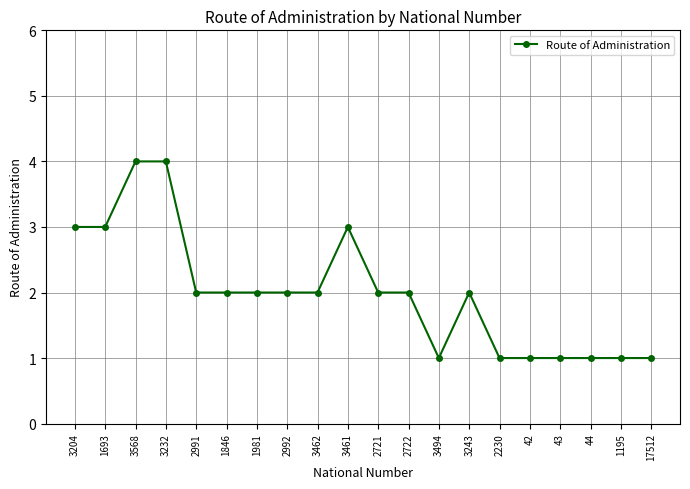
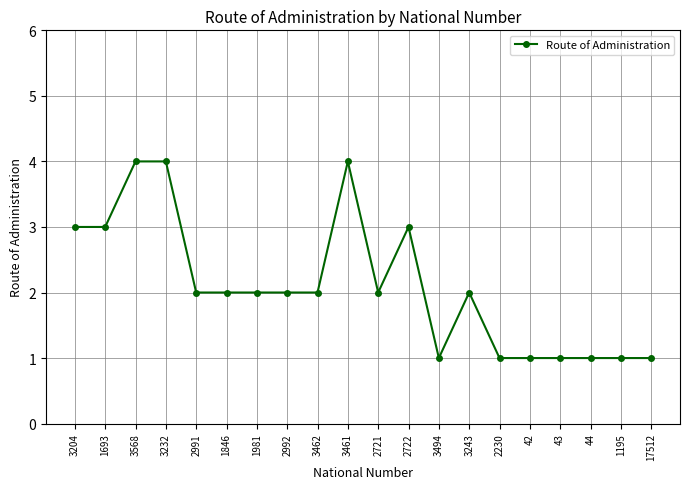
  {
    "3204": 3,
    "1693": 3,
    "3568": 4,
    "3232": 4,
    "2991": 2,
    "1846": 2,
    "1981": 2,
    "2992": 2,
    "3462": 2,
-   "3461": 3,
+   "3461": 4,
    "2721": 2,
-   "2722": 2,
+   "2722": 3,
    "3494": 1,
    "3243": 2,
    "2230": 1,
    "42": 1,
    "43": 1,
    "44": 1,
    "1195": 1,
    "17512": 1
  }
